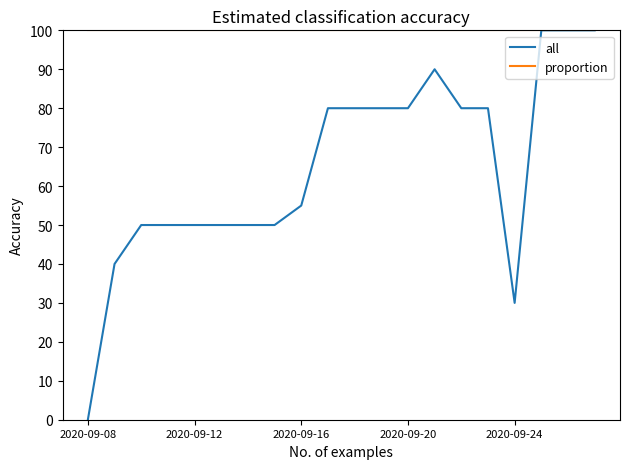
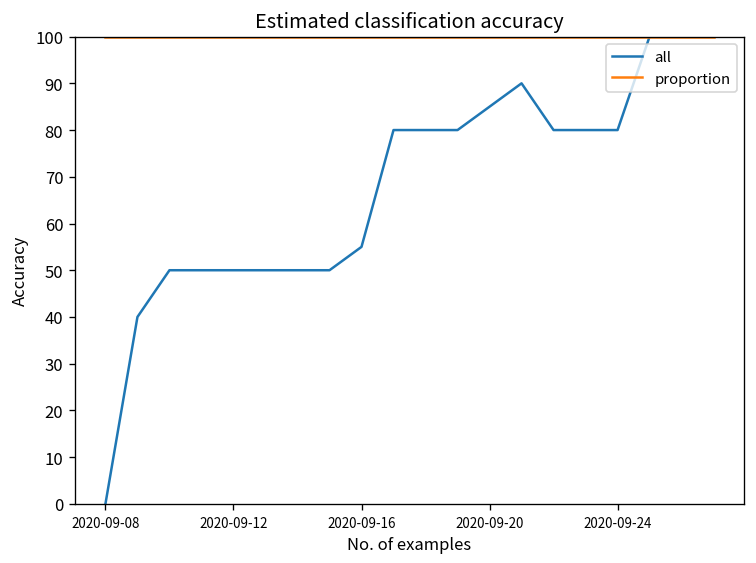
  {
    "all": {
      "2020-09-08": 0,
      "2020-09-12": 50,
      "2020-09-16": 55,
-     "2020-09-20": 80,
-     "2020-09-24": 30
+     "2020-09-20": 85,
+     "2020-09-24": 80
    },
    "proportion": {
      "2020-09-08": 100,
      "2020-09-12": 100,
      "2020-09-16": 100,
      "2020-09-20": 100,
      "2020-09-24": 100
    }
  }
